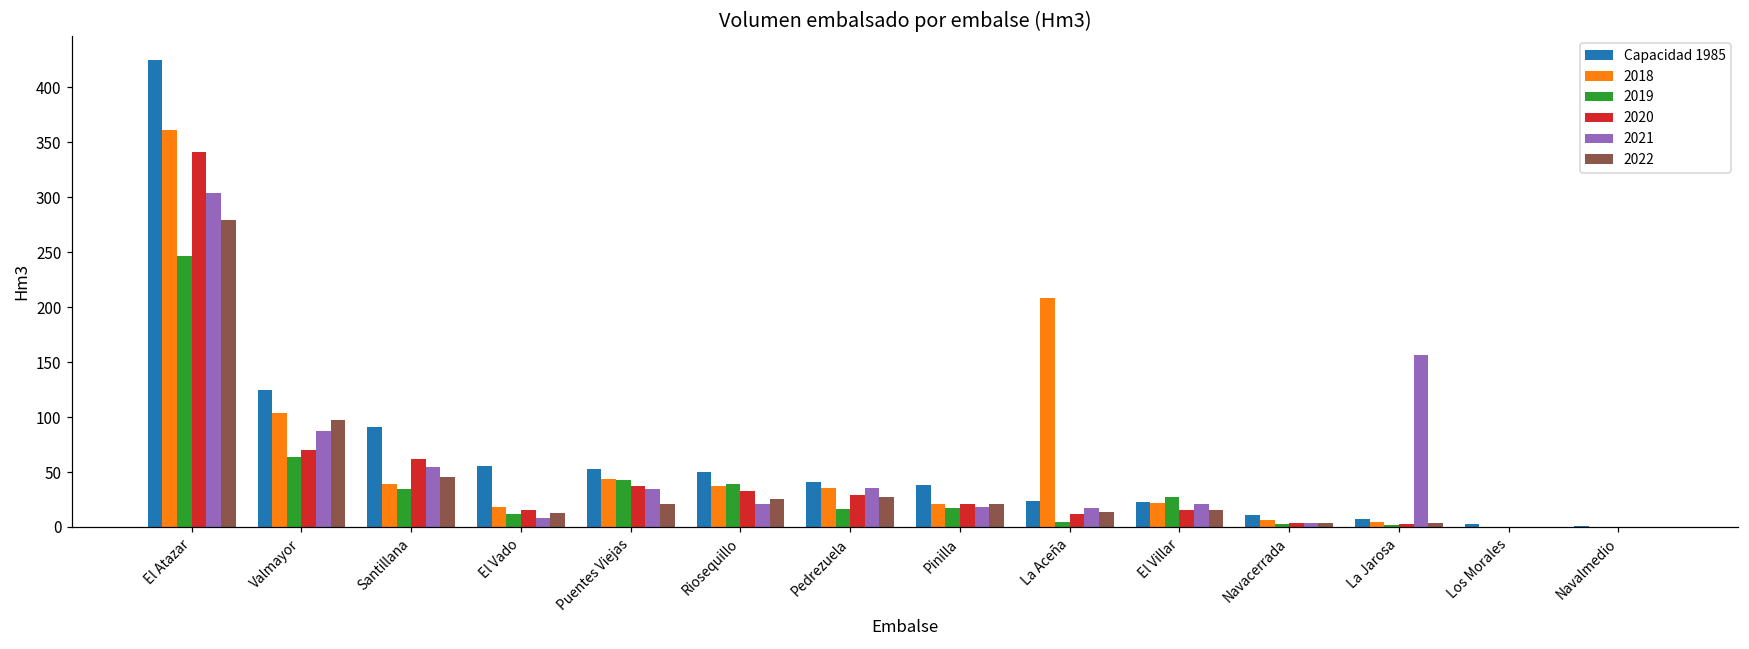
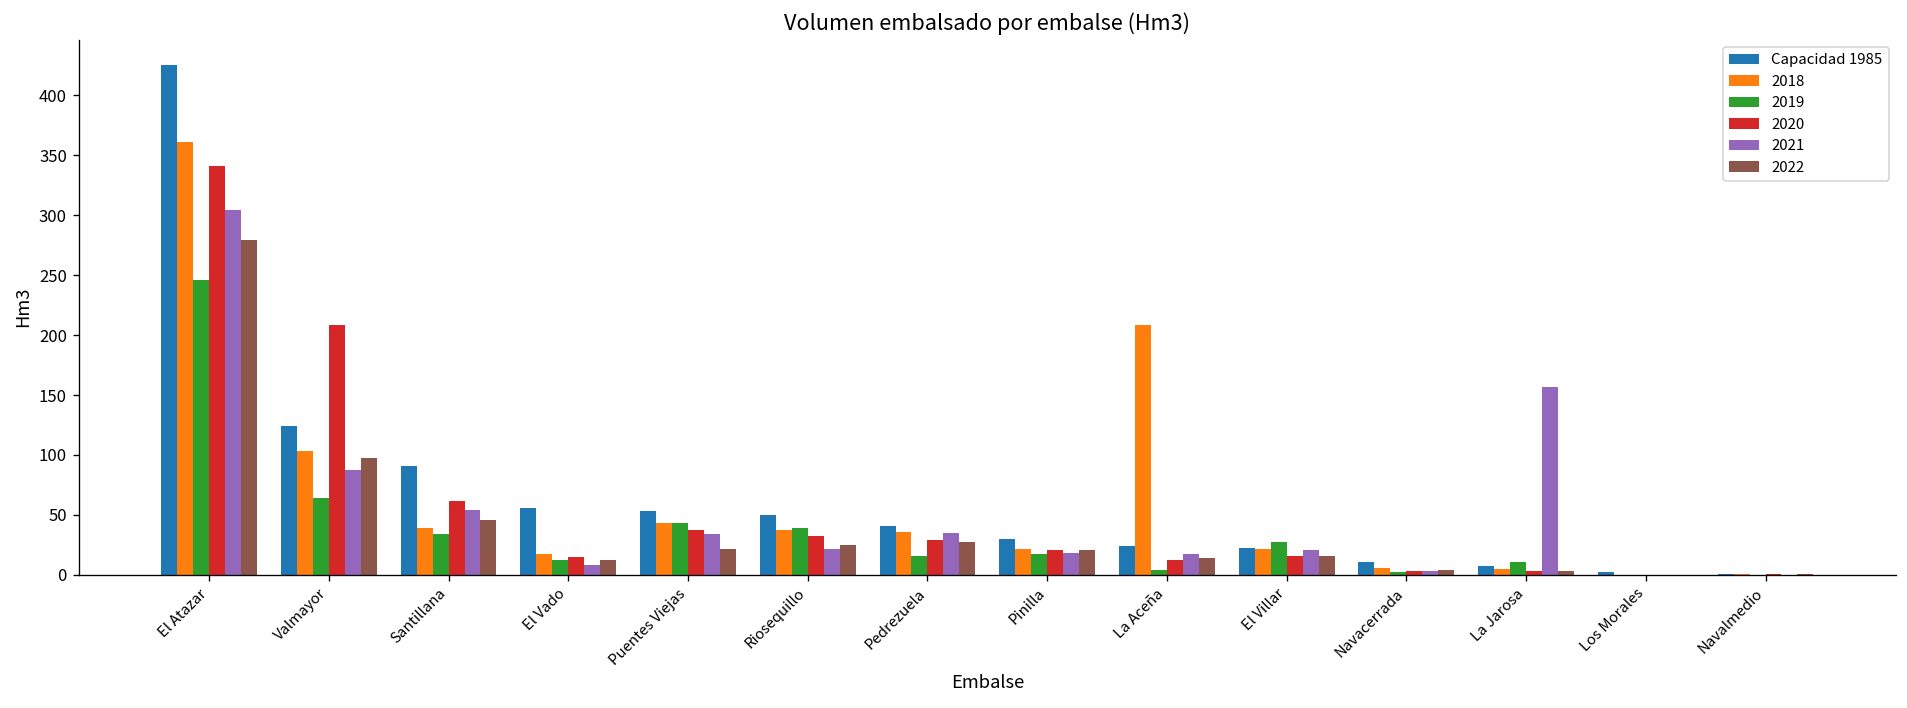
  {
    "Capacidad 1985": {
      "El Atazar": 430,
      "Valmayor": 120,
      "Santillana": 90,
      "El Vado": 60,
      "Puentes Viejas": 50,
      "Riosequillo": 50,
      "Pedrezuela": 40,
-     "Pinilla": 40,
+     "Pinilla": 30,
      "La Aceña": 20,
      "El Villar": 20,
      "Navacerrada": 10,
      "La Jarosa": 10
    },
    "2018": {
      "El Atazar": 360,
      "Valmayor": 100,
      "Santillana": 40,
      "El Vado": 20,
      "Puentes Viejas": 40,
      "Riosequillo": 40,
      "Pedrezuela": 40,
      "Pinilla": 20,
      "La Aceña": 210,
      "El Villar": 20,
      "Navacerrada": 10,
      "La Jarosa": 0,
      "Los Morales": 0
    },
    "2019": {
      "El Atazar": 250,
      "Valmayor": 60,
      "Santillana": 30,
      "El Vado": 10,
      "Puentes Viejas": 40,
      "Riosequillo": 40,
      "Pedrezuela": 20,
      "Pinilla": 20,
      "La Aceña": 0,
      "El Villar": 30,
      "Navacerrada": 0,
-     "La Jarosa": 0,
+     "La Jarosa": 10,
      "Los Morales": 0
    },
    "2020": {
      "El Atazar": 340,
-     "Valmayor": 70,
+     "Valmayor": 210,
      "Santillana": 60,
      "El Vado": 20,
      "Puentes Viejas": 40,
      "Riosequillo": 30,
      "Pedrezuela": 30,
      "Pinilla": 20,
      "La Aceña": 10,
      "El Villar": 20,
      "Navacerrada": 0,
      "La Jarosa": 0,
      "Los Morales": 0
    },
    "2021": {
      "El Atazar": 300,
      "Valmayor": 90,
      "Santillana": 50,
      "El Vado": 10,
      "Puentes Viejas": 30,
      "Riosequillo": 20,
      "Pedrezuela": 40,
      "Pinilla": 20,
      "La Aceña": 20,
      "El Villar": 20,
      "Navacerrada": 0,
      "La Jarosa": 160,
      "Los Morales": 0
    },
    "2022": {
      "El Atazar": 280,
      "Valmayor": 100,
      "Santillana": 50,
      "El Vado": 10,
      "Puentes Viejas": 20,
      "Riosequillo": 30,
      "Pedrezuela": 30,
      "Pinilla": 20,
      "La Aceña": 10,
      "El Villar": 20,
      "Navacerrada": 0,
      "La Jarosa": 0,
      "Los Morales": 0
    }
  }
